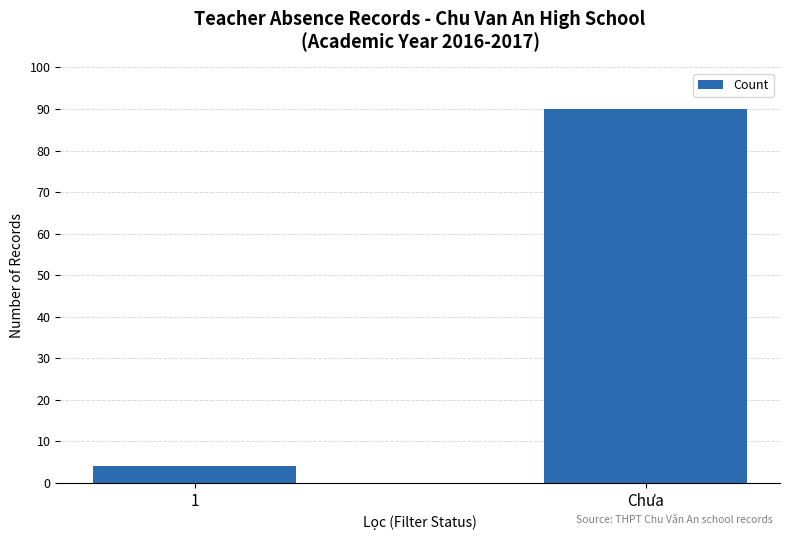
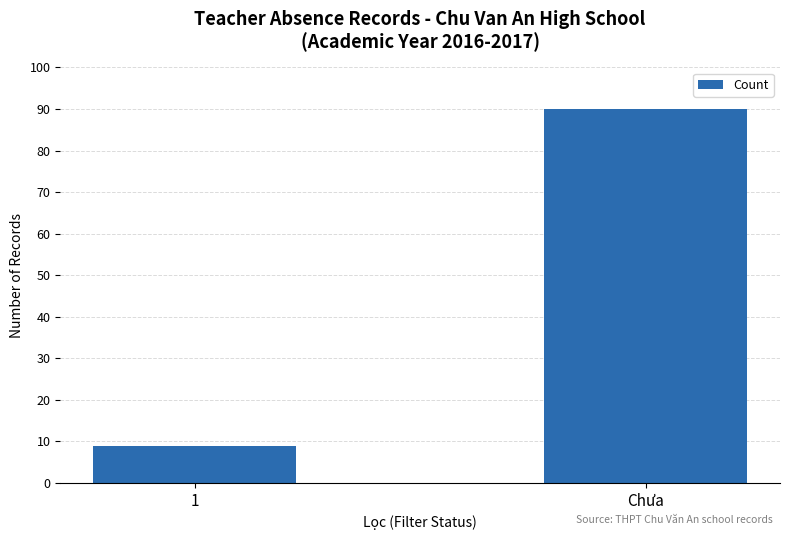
  {
-   "1": 4,
+   "1": 9,
    "Chưa": 90
  }
